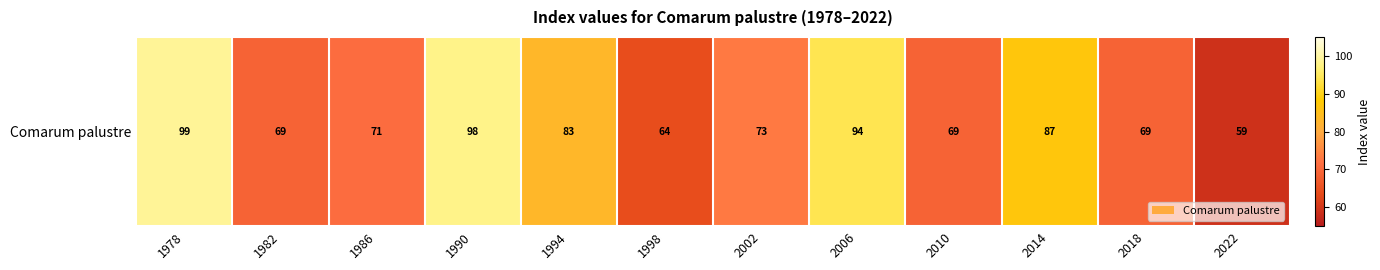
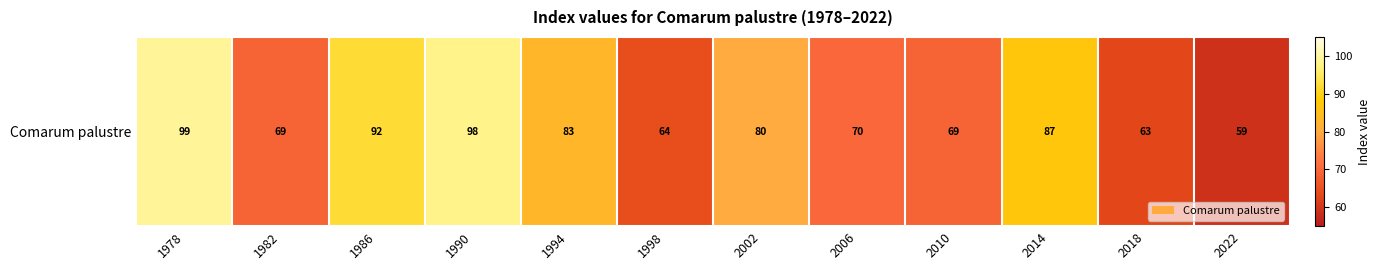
  {
    "Comarum palustre": {
      "1978": 99,
      "1982": 69,
-     "1986": 71,
+     "1986": 92,
      "1990": 98,
      "1994": 83,
      "1998": 64,
-     "2002": 73,
-     "2006": 94,
+     "2002": 80,
+     "2006": 70,
      "2010": 69,
      "2014": 87,
-     "2018": 69,
+     "2018": 63,
      "2022": 59
    }
  }
